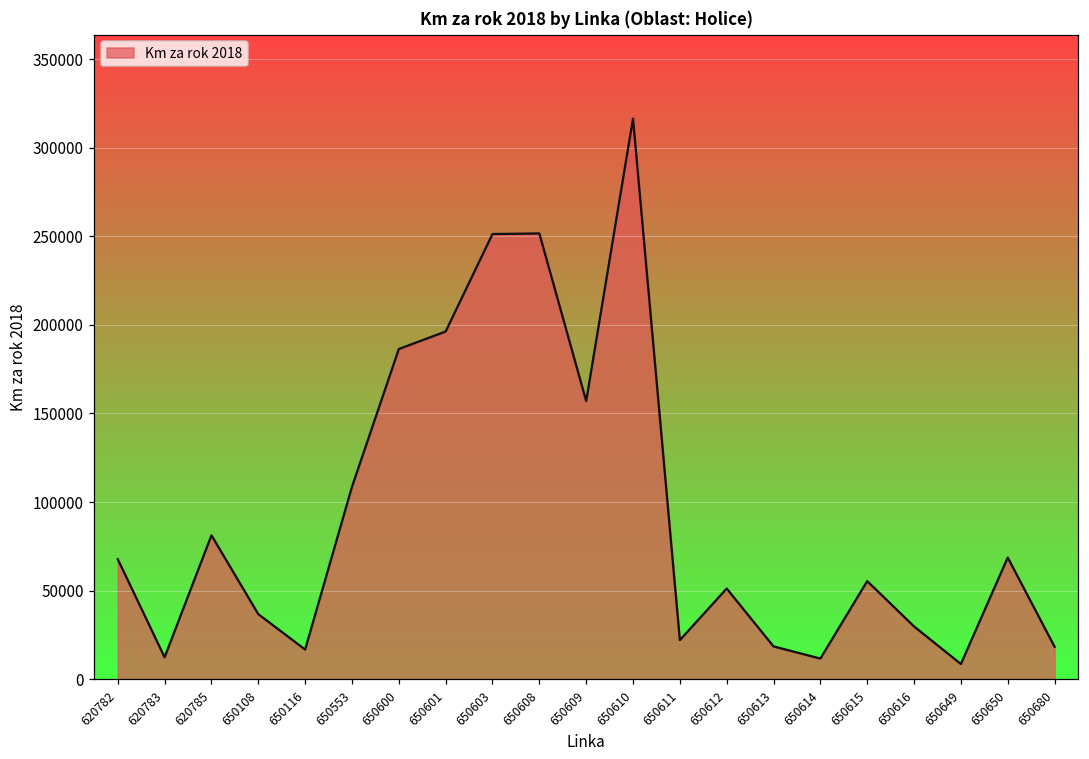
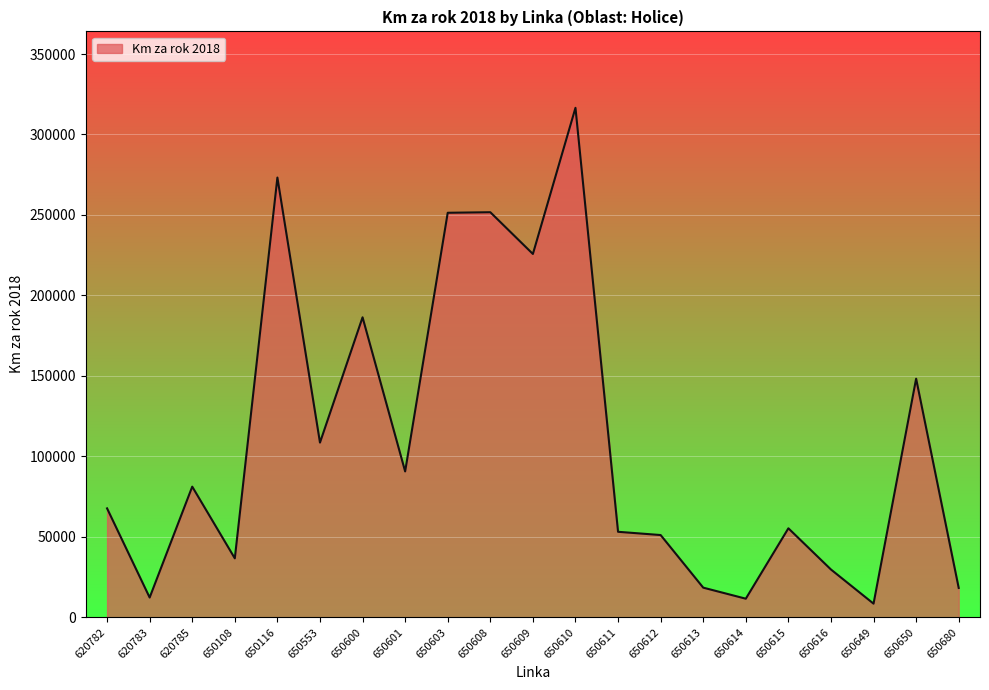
  {
    "620782": 68000,
    "620783": 12000,
    "620785": 81000,
    "650108": 37000,
-   "650116": 17000,
+   "650116": 273000,
    "650553": 109000,
    "650600": 186000,
-   "650601": 196000,
+   "650601": 91000,
    "650603": 251000,
    "650608": 252000,
-   "650609": 157000,
+   "650609": 226000,
    "650610": 317000,
-   "650611": 22000,
+   "650611": 53000,
    "650612": 51000,
    "650613": 18000,
    "650614": 12000,
    "650615": 55000,
    "650616": 30000,
    "650649": 8000,
-   "650650": 69000,
+   "650650": 148000,
    "650680": 18000
  }
